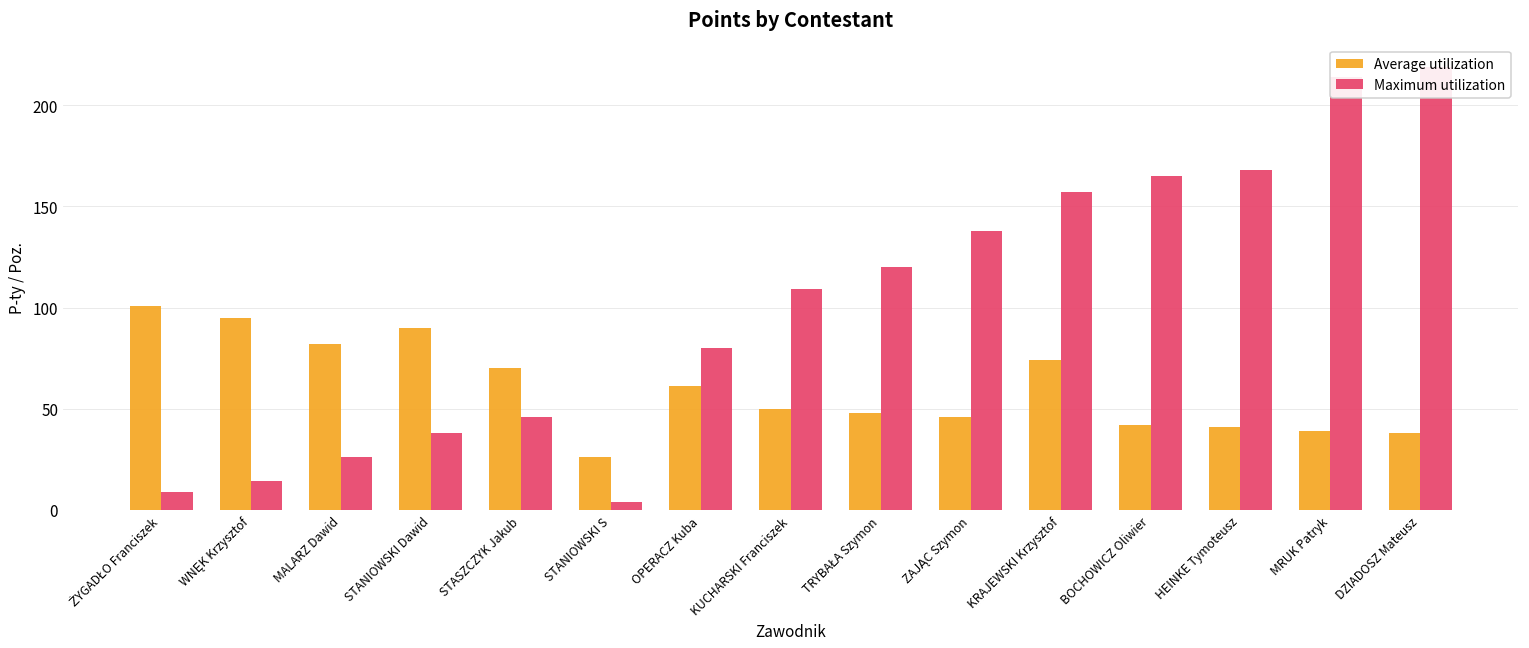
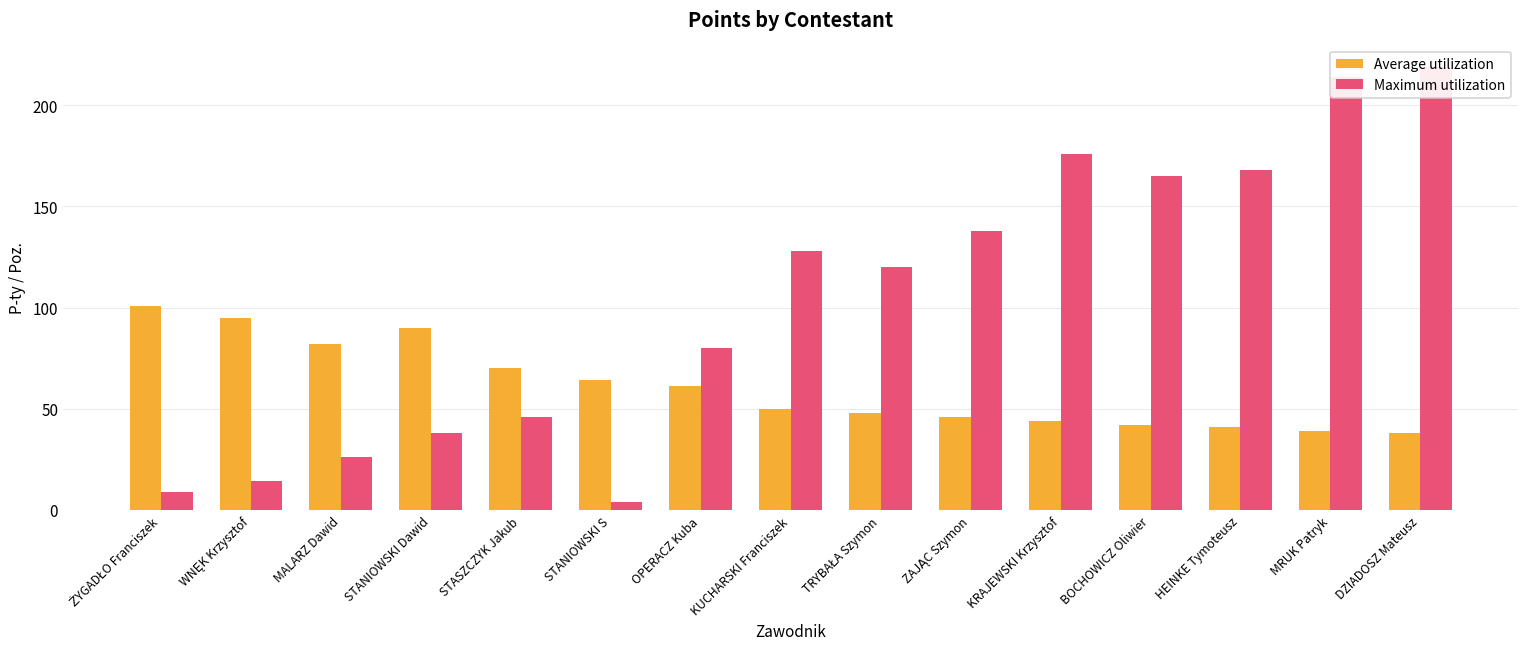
  {
    "Average utilization": {
      "ŻYGADŁO Franciszek": 101,
      "WNĘK Krzysztof": 95,
      "MALARZ Dawid": 82,
      "STANIOWSKI Dawid": 90,
      "STASZCZYK Jakub": 70,
-     "STANIOWSKI S": 26,
+     "STANIOWSKI S": 64,
      "OPERACZ Kuba": 61,
      "KUCHARSKI Franciszek": 50,
      "TRYBAŁA Szymon": 48,
      "ZAJĄC Szymon": 46,
-     "KRAJEWSKI Krzysztof": 74,
+     "KRAJEWSKI Krzysztof": 44,
      "BOCHOWICZ Oliwier": 42,
      "HEINKE Tymoteusz": 41,
      "MRUK Patryk": 39,
      "DZIADOSZ Mateusz": 38
    },
    "Maximum utilization": {
      "ŻYGADŁO Franciszek": 9,
      "WNĘK Krzysztof": 14,
      "MALARZ Dawid": 26,
      "STANIOWSKI Dawid": 38,
      "STASZCZYK Jakub": 46,
      "STANIOWSKI S": 4,
      "OPERACZ Kuba": 80,
-     "KUCHARSKI Franciszek": 109,
+     "KUCHARSKI Franciszek": 128,
      "TRYBAŁA Szymon": 120,
      "ZAJĄC Szymon": 138,
-     "KRAJEWSKI Krzysztof": 157,
+     "KRAJEWSKI Krzysztof": 176,
      "BOCHOWICZ Oliwier": 165,
      "HEINKE Tymoteusz": 168
    }
  }
